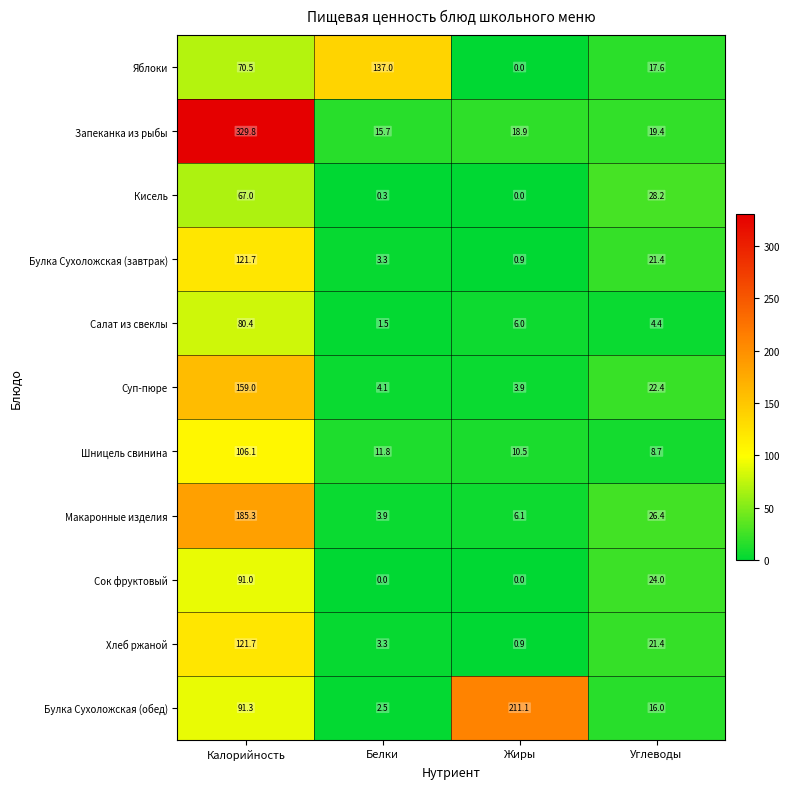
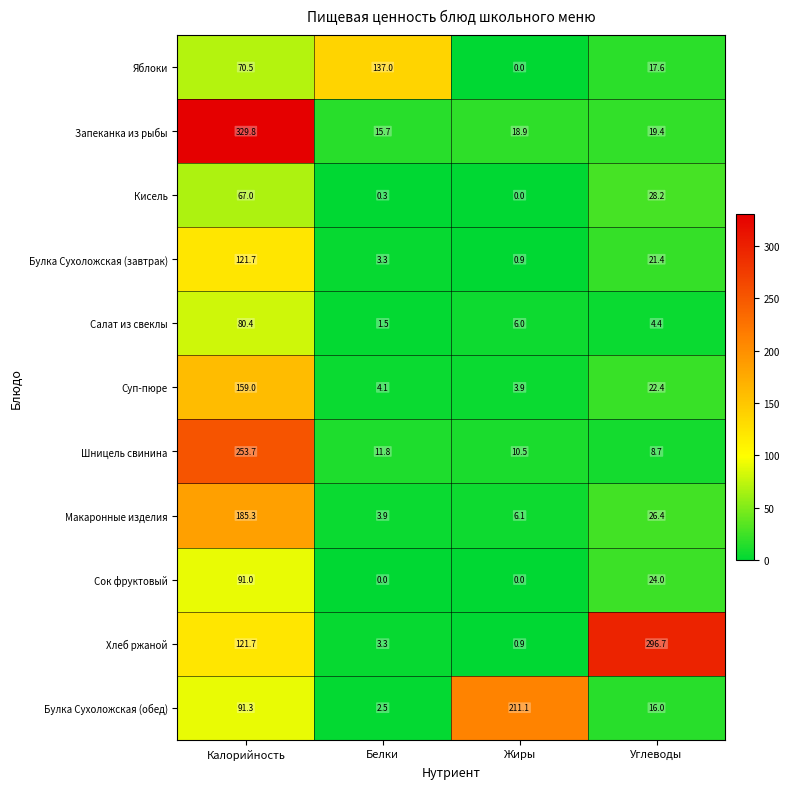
  {
    "Шницель свинина": {
-     "Калорийность": 106.1
+     "Калорийность": 253.7
    },
    "Хлеб ржаной": {
-     "Углеводы": 21.4
+     "Углеводы": 296.7
    }
  }
